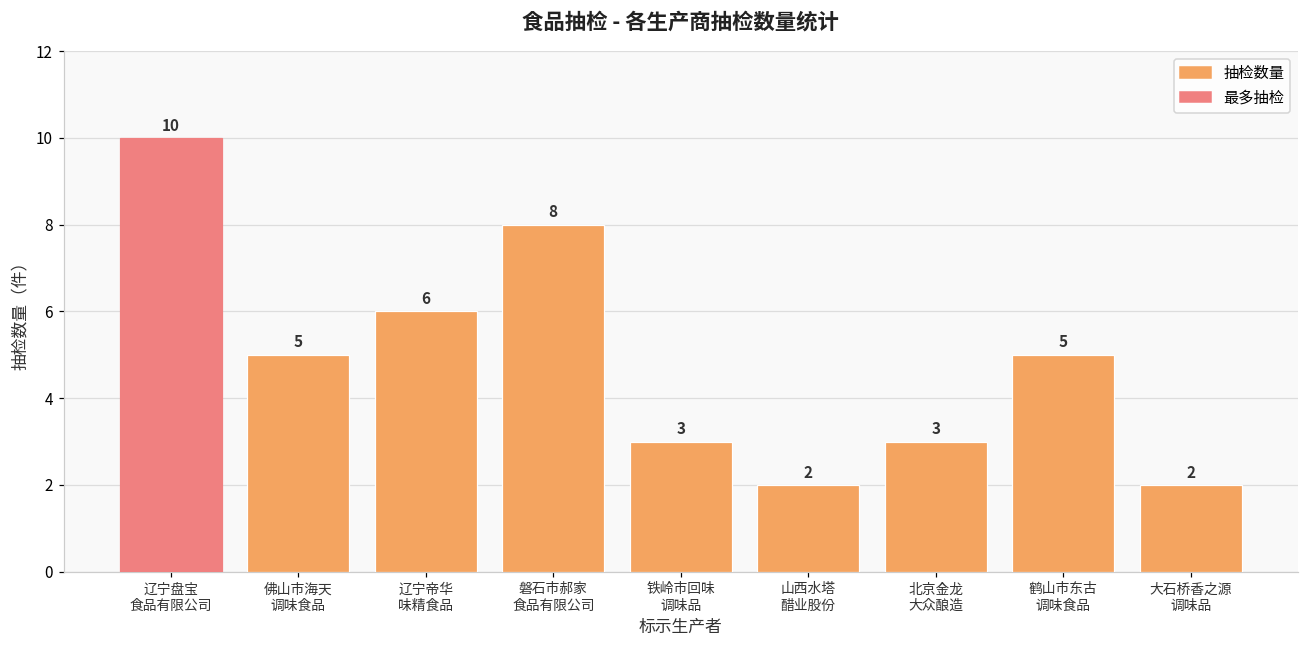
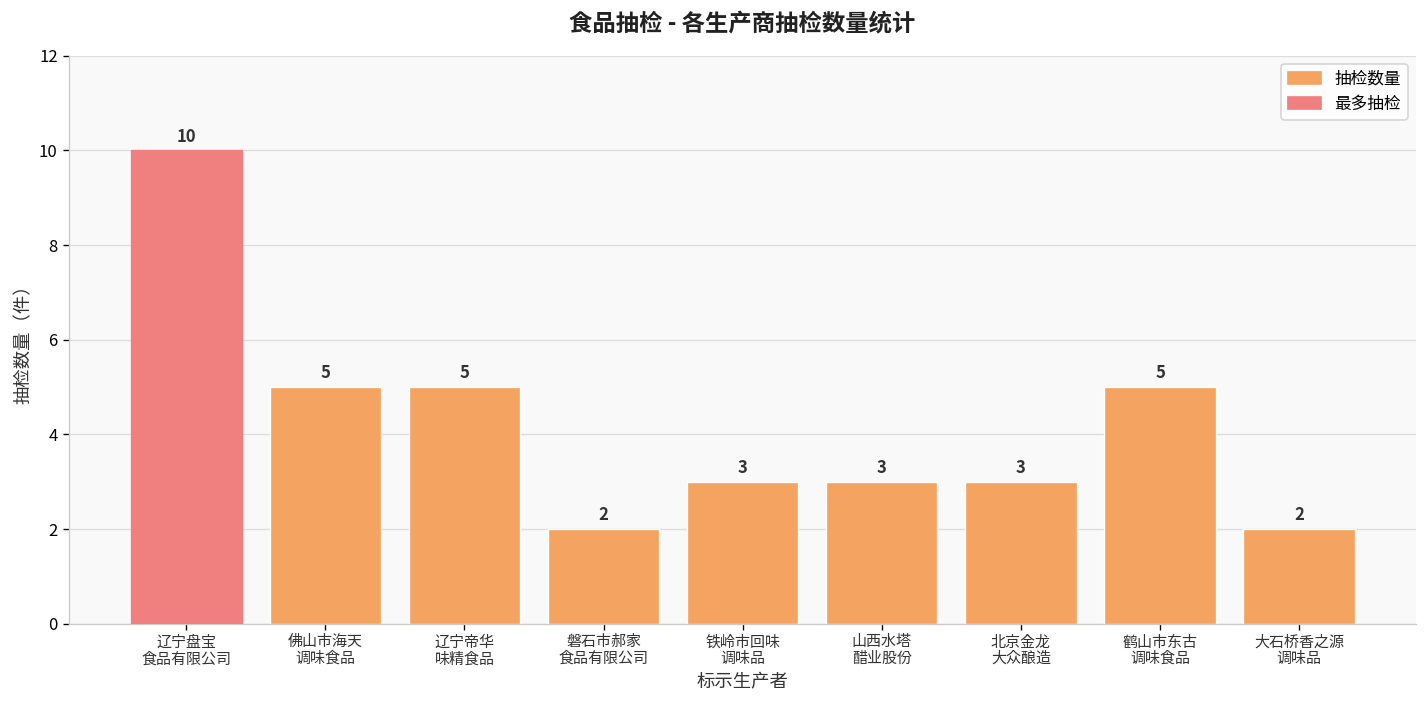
  {
    "辽宁盘宝 食品有限公司": 10,
    "佛山市海天 调味食品": 5,
-   "辽宁帝华 味精食品": 6,
-   "磐石市郝家 食品有限公司": 8,
+   "辽宁帝华 味精食品": 5,
+   "磐石市郝家 食品有限公司": 2,
    "铁岭市回味 调味品": 3,
-   "山西水塔 醋业股份": 2,
+   "山西水塔 醋业股份": 3,
    "北京金龙 大众酿造": 3,
    "鹤山市东古 调味食品": 5,
    "大石桥香之源 调味品": 2
  }
